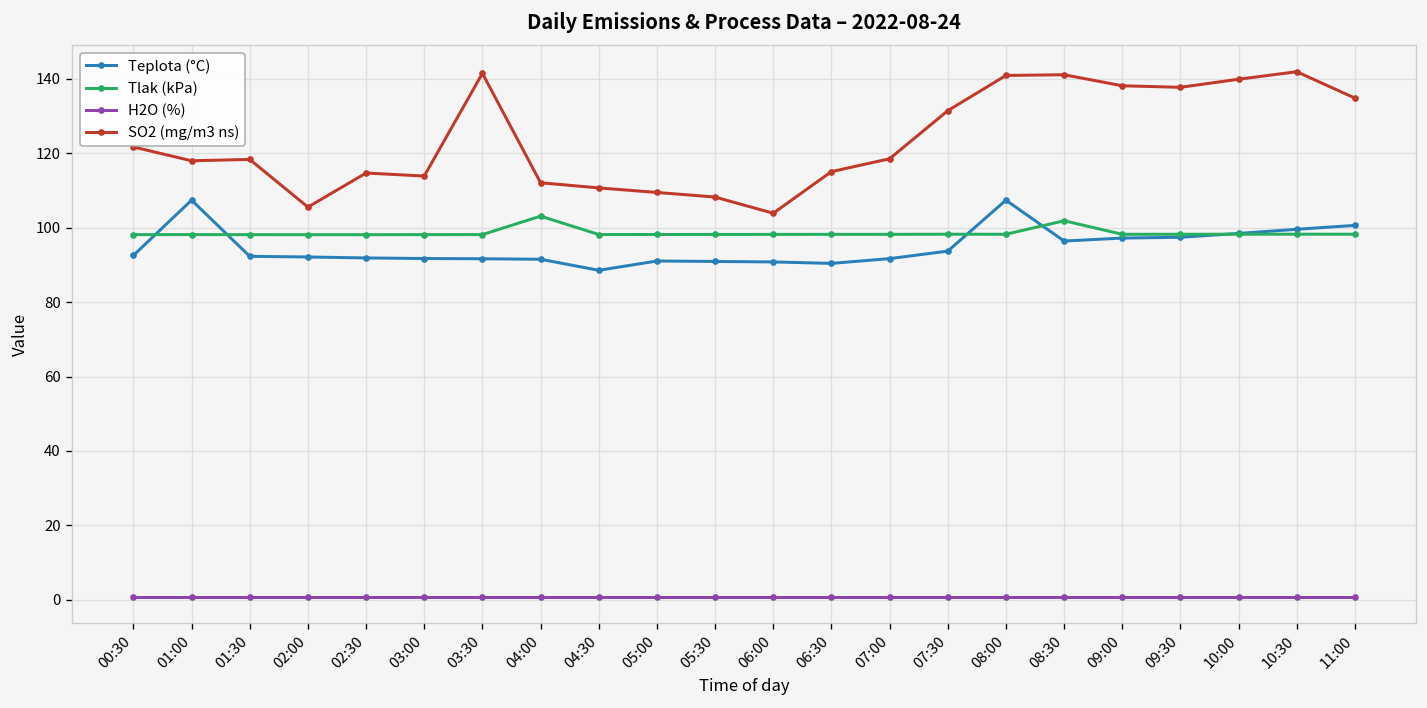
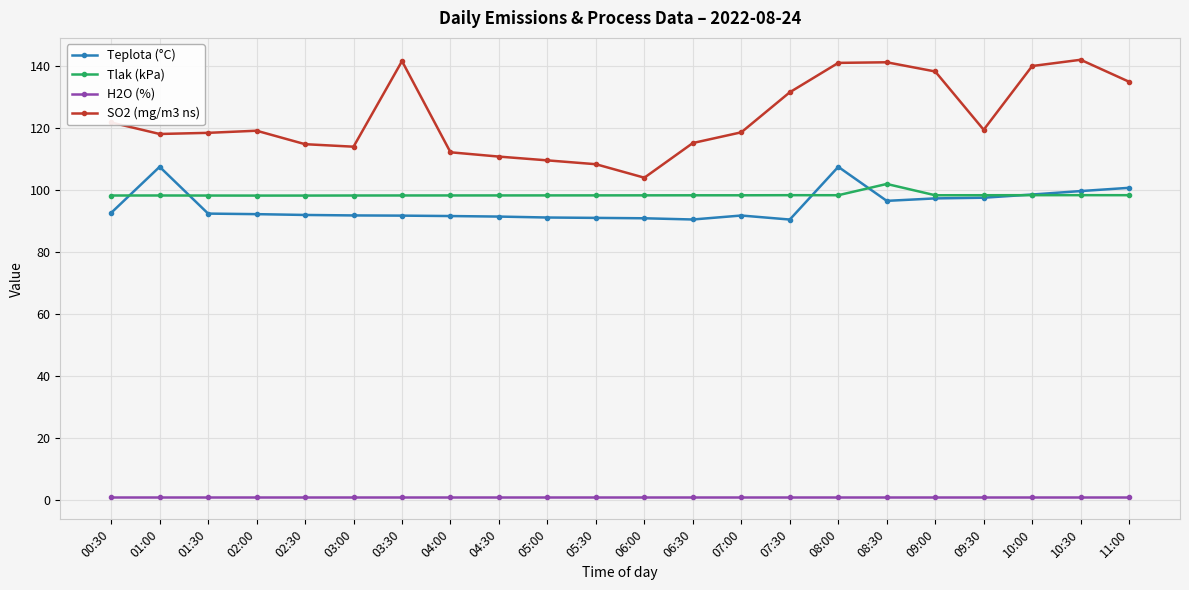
  {
    "Teplota (°C)": {
      "00:30": 93,
      "01:00": 107,
      "01:30": 92,
      "02:00": 92,
      "02:30": 92,
      "03:00": 92,
      "03:30": 92,
      "04:00": 91,
-     "04:30": 89,
+     "04:30": 91,
      "05:00": 91,
      "05:30": 91,
      "06:00": 91,
      "06:30": 90,
      "07:00": 92,
-     "07:30": 94,
+     "07:30": 90,
      "08:00": 107,
      "08:30": 96,
      "09:00": 97,
      "10:30": 100,
      "11:00": 101
    },
    "Tlak (kPa)": {
      "00:30": 98,
      "01:00": 98,
      "01:30": 98,
      "02:00": 98,
      "02:30": 98,
      "03:00": 98,
      "03:30": 98,
-     "04:00": 103,
+     "04:00": 98,
      "04:30": 98,
      "05:00": 98,
      "05:30": 98,
      "06:00": 98,
      "06:30": 98,
      "07:00": 98,
      "07:30": 98,
      "08:00": 98,
      "08:30": 102,
      "09:00": 98,
      "10:30": 98,
      "11:00": 98
    },
    "H2O (%)": {
      "00:30": 1,
      "01:00": 1,
      "01:30": 1,
      "02:00": 1,
      "02:30": 1,
      "03:00": 1,
      "03:30": 1,
      "04:00": 1,
      "04:30": 1,
      "05:00": 1,
      "05:30": 1,
      "06:00": 1,
      "06:30": 1,
      "07:00": 1,
      "07:30": 1,
      "08:00": 1,
      "08:30": 1,
      "09:00": 1,
      "09:30": 1,
      "10:00": 1,
      "10:30": 1,
      "11:00": 1
    },
    "SO2 (mg/m3 ns)": {
      "01:00": 118,
      "01:30": 118,
-     "02:00": 105,
+     "02:00": 119,
      "02:30": 115,
      "03:00": 114,
      "03:30": 141,
      "04:00": 112,
      "04:30": 111,
      "05:00": 109,
      "05:30": 108,
      "06:00": 104,
      "06:30": 115,
      "07:00": 118,
      "07:30": 131,
      "08:00": 141,
      "08:30": 141,
      "09:00": 138,
-     "09:30": 138,
+     "09:30": 119,
      "10:00": 140,
      "10:30": 142,
      "11:00": 135
    }
  }
